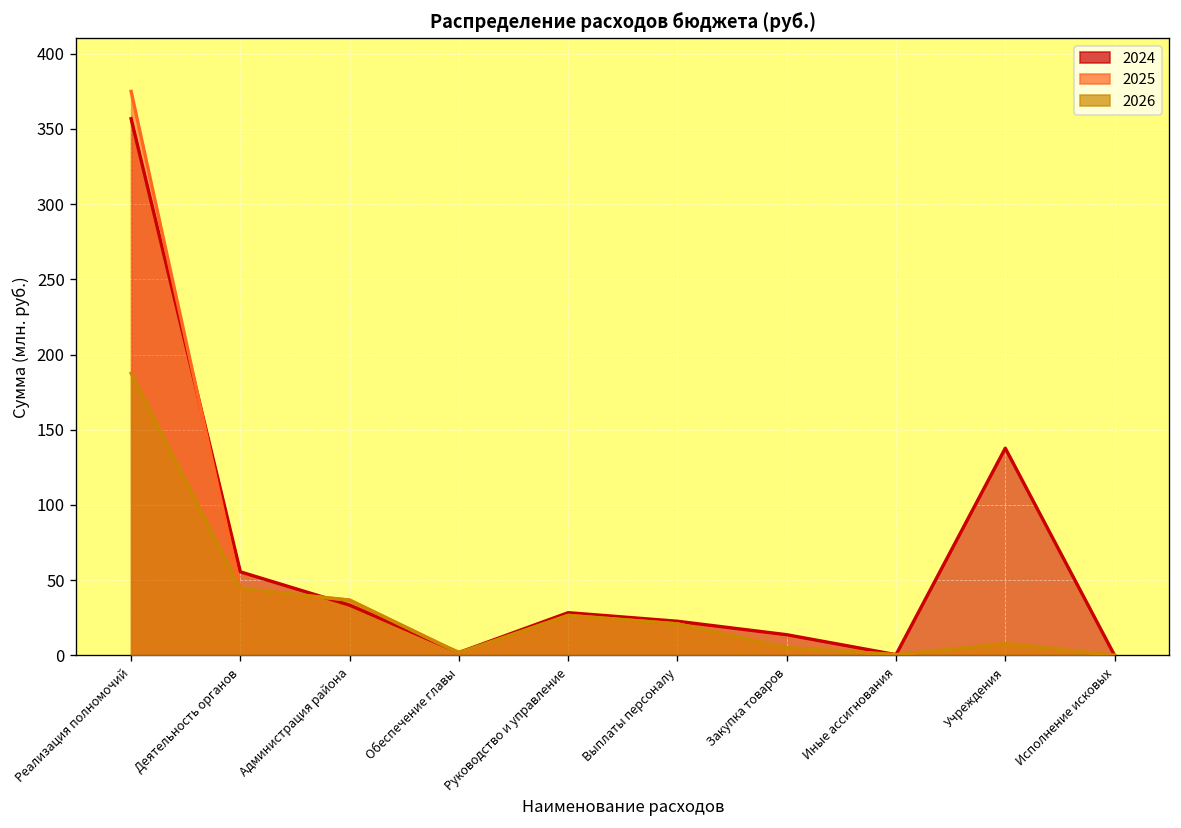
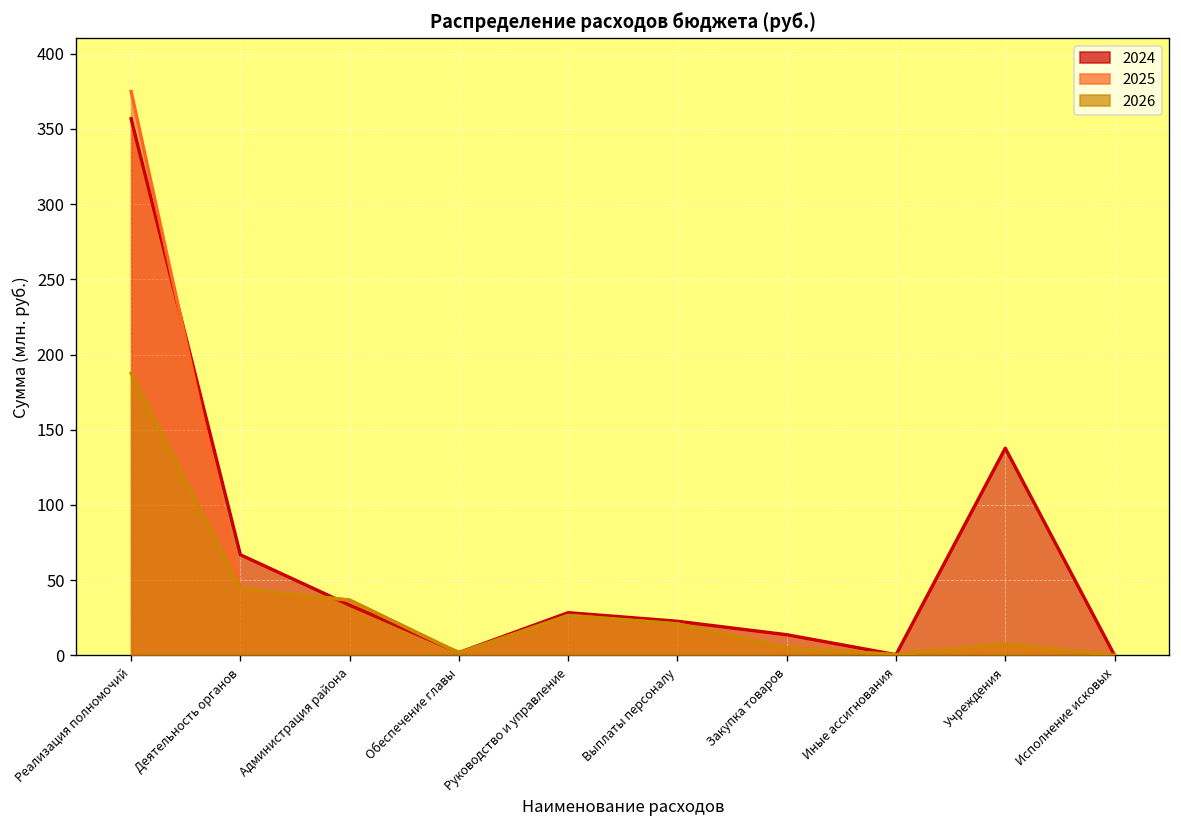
  {
    "2024": {
      "Реализация полномочий": 357,
-     "Деятельность органов": 56,
+     "Деятельность органов": 67,
      "Администрация района": 33,
      "Закупка товаров": 14,
      "Учреждения": 138
    }
  }
